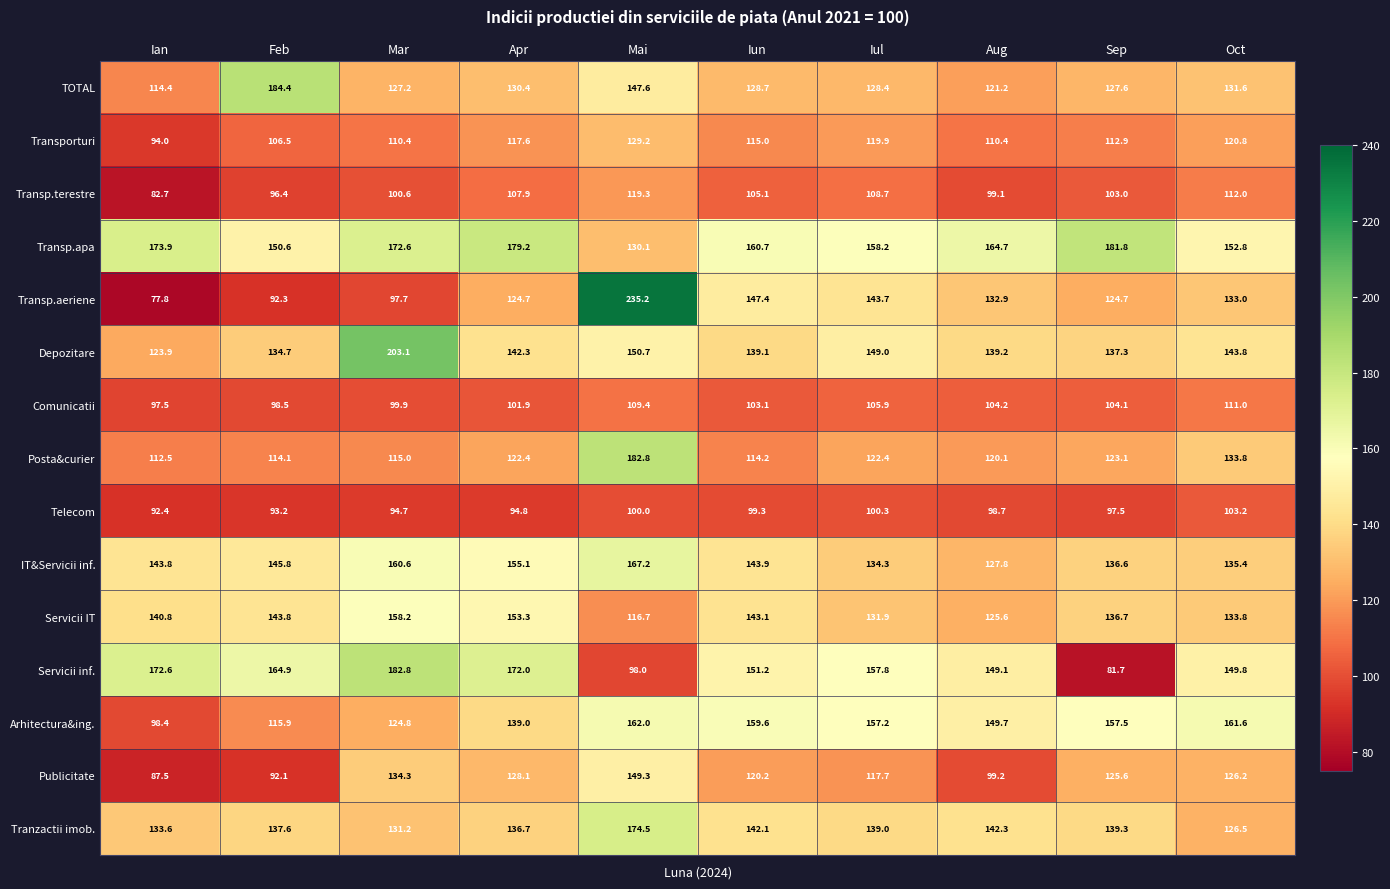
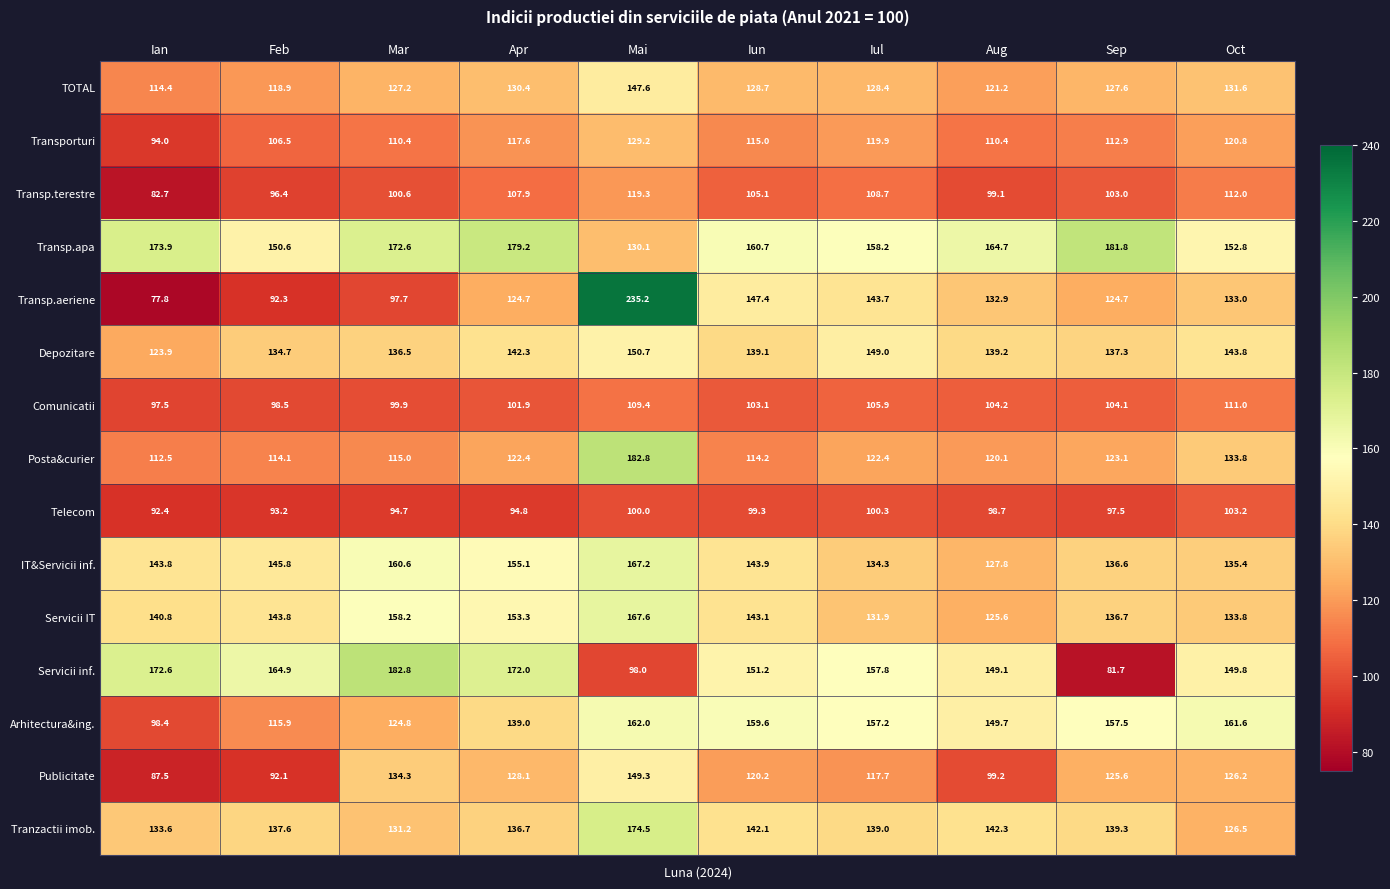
  {
    "TOTAL": {
      "Ian": 114.4,
-     "Feb": 184.4,
+     "Feb": 118.9,
      "Mar": 127.2,
      "Apr": 130.4,
      "Mai": 147.6,
      "Iun": 128.7,
      "Iul": 128.4,
      "Aug": 121.2,
      "Sep": 127.6,
      "Oct": 131.6
    },
    "Transporturi": {
      "Ian": 94.0,
      "Feb": 106.5,
      "Mar": 110.4,
      "Apr": 117.6,
      "Mai": 129.2,
      "Iun": 115.0,
      "Iul": 119.9,
      "Aug": 110.4,
      "Sep": 112.9,
      "Oct": 120.8
    },
    "Transp.terestre": {
      "Ian": 82.7,
      "Feb": 96.4,
      "Mar": 100.6,
      "Apr": 107.9,
      "Mai": 119.3,
      "Iun": 105.1,
      "Iul": 108.7,
      "Aug": 99.1,
      "Sep": 103.0,
      "Oct": 112.0
    },
    "Transp.apa": {
      "Ian": 173.9,
      "Feb": 150.6,
      "Mar": 172.6,
      "Apr": 179.2,
      "Mai": 130.1,
      "Iun": 160.7,
      "Iul": 158.2,
      "Aug": 164.7,
      "Sep": 181.8,
      "Oct": 152.8
    },
    "Transp.aeriene": {
      "Ian": 77.8,
      "Feb": 92.3,
      "Mar": 97.7,
      "Apr": 124.7,
      "Mai": 235.2,
      "Iun": 147.4,
      "Iul": 143.7,
      "Aug": 132.9,
      "Sep": 124.7,
      "Oct": 133.0
    },
    "Depozitare": {
      "Ian": 123.9,
      "Feb": 134.7,
-     "Mar": 203.1,
+     "Mar": 136.5,
      "Apr": 142.3,
      "Mai": 150.7,
      "Iun": 139.1,
      "Iul": 149.0,
      "Aug": 139.2,
      "Sep": 137.3,
      "Oct": 143.8
    },
    "Comunicatii": {
      "Ian": 97.5,
      "Feb": 98.5,
      "Mar": 99.9,
      "Apr": 101.9,
      "Mai": 109.4,
      "Iun": 103.1,
      "Iul": 105.9,
      "Aug": 104.2,
      "Sep": 104.1,
      "Oct": 111.0
    },
    "Posta&curier": {
      "Ian": 112.5,
      "Feb": 114.1,
      "Mar": 115.0,
      "Apr": 122.4,
      "Mai": 182.8,
      "Iun": 114.2,
      "Iul": 122.4,
      "Aug": 120.1,
      "Sep": 123.1,
      "Oct": 133.8
    },
    "Telecom": {
      "Ian": 92.4,
      "Feb": 93.2,
      "Mar": 94.7,
      "Apr": 94.8,
      "Mai": 100.0,
      "Iun": 99.3,
      "Iul": 100.3,
      "Aug": 98.7,
      "Sep": 97.5,
      "Oct": 103.2
    },
    "IT&Servicii inf.": {
      "Ian": 143.8,
      "Feb": 145.8,
      "Mar": 160.6,
      "Apr": 155.1,
      "Mai": 167.2,
      "Iun": 143.9,
      "Iul": 134.3,
      "Aug": 127.8,
      "Sep": 136.6,
      "Oct": 135.4
    },
    "Servicii IT": {
      "Ian": 140.8,
      "Feb": 143.8,
      "Mar": 158.2,
      "Apr": 153.3,
-     "Mai": 116.7,
+     "Mai": 167.6,
      "Iun": 143.1,
      "Iul": 131.9,
      "Aug": 125.6,
      "Sep": 136.7,
      "Oct": 133.8
    },
    "Servicii inf.": {
      "Ian": 172.6,
      "Feb": 164.9,
      "Mar": 182.8,
      "Apr": 172.0,
      "Mai": 98.0,
      "Iun": 151.2,
      "Iul": 157.8,
      "Aug": 149.1,
      "Sep": 81.7,
      "Oct": 149.8
    },
    "Arhitectura&ing.": {
      "Ian": 98.4,
      "Feb": 115.9,
      "Mar": 124.8,
      "Apr": 139.0,
      "Mai": 162.0,
      "Iun": 159.6,
      "Iul": 157.2,
      "Aug": 149.7,
      "Sep": 157.5,
      "Oct": 161.6
    },
    "Publicitate": {
      "Ian": 87.5,
      "Feb": 92.1,
      "Mar": 134.3,
      "Apr": 128.1,
      "Mai": 149.3,
      "Iun": 120.2,
      "Iul": 117.7,
      "Aug": 99.2,
      "Sep": 125.6,
      "Oct": 126.2
    },
    "Tranzactii imob.": {
      "Ian": 133.6,
      "Feb": 137.6,
      "Mar": 131.2,
      "Apr": 136.7,
      "Mai": 174.5,
      "Iun": 142.1,
      "Iul": 139.0,
      "Aug": 142.3,
      "Sep": 139.3,
      "Oct": 126.5
    }
  }
